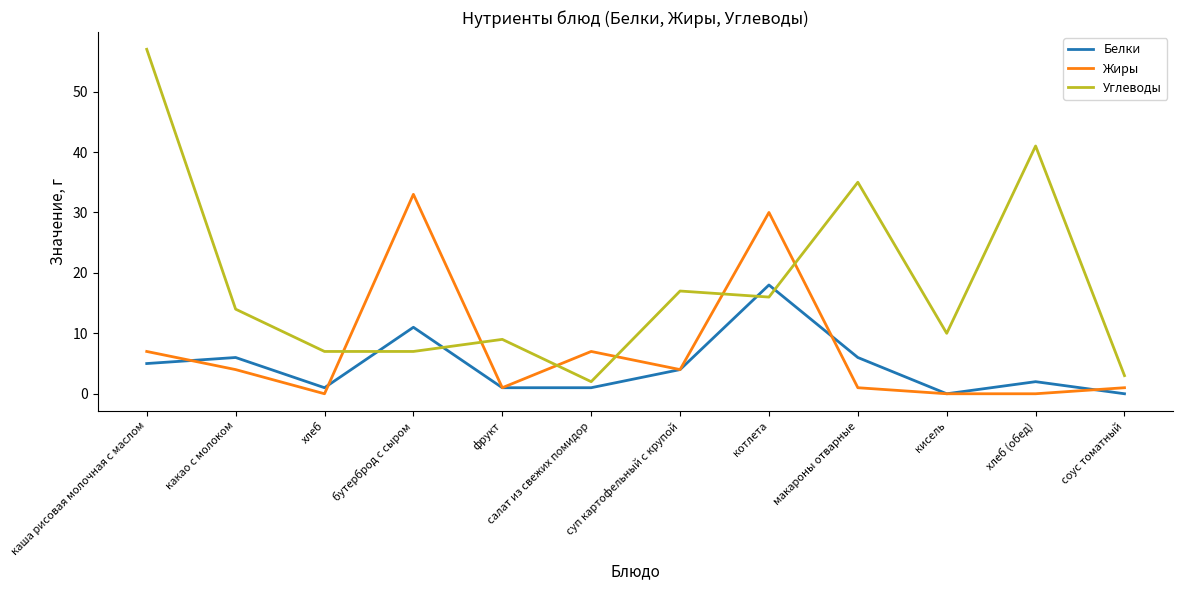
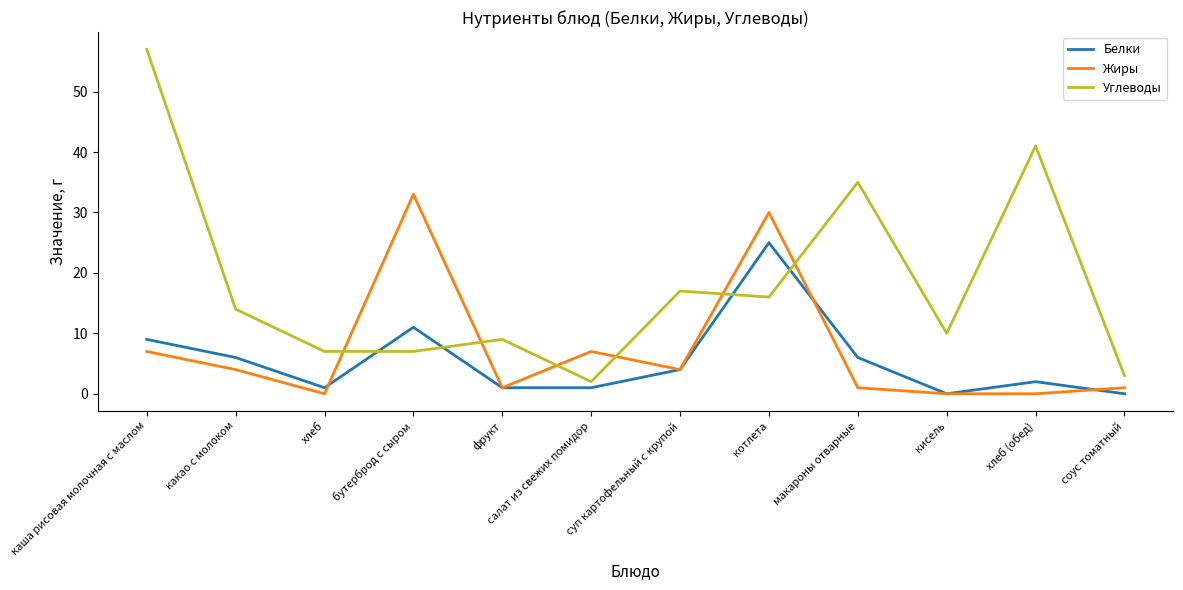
  {
    "Белки": {
-     "каша рисовая молочная с маслом": 5,
+     "каша рисовая молочная с маслом": 9,
      "какао с молоком": 6,
      "хлеб": 1,
      "бутерброд с сыром": 11,
      "салат из свежих помидор": 1,
-     "котлета": 18,
+     "котлета": 25,
      "макароны отварные": 6,
      "хлеб (обед)": 2,
      "соус томатный": 0
    },
    "Жиры": {
      "каша рисовая молочная с маслом": 7,
      "какао с молоком": 4,
      "хлеб": 0,
      "бутерброд с сыром": 33,
      "салат из свежих помидор": 7,
      "котлета": 30,
      "макароны отварные": 1,
      "хлеб (обед)": 0,
      "соус томатный": 1
    },
    "Углеводы": {
      "каша рисовая молочная с маслом": 57,
      "какао с молоком": 14,
      "хлеб": 7,
      "бутерброд с сыром": 7,
      "фрукт": 9,
      "салат из свежих помидор": 2,
      "суп картофельный с крупой": 17,
      "котлета": 16,
      "макароны отварные": 35,
      "кисель": 10,
      "хлеб (обед)": 41,
      "соус томатный": 3
    }
  }
